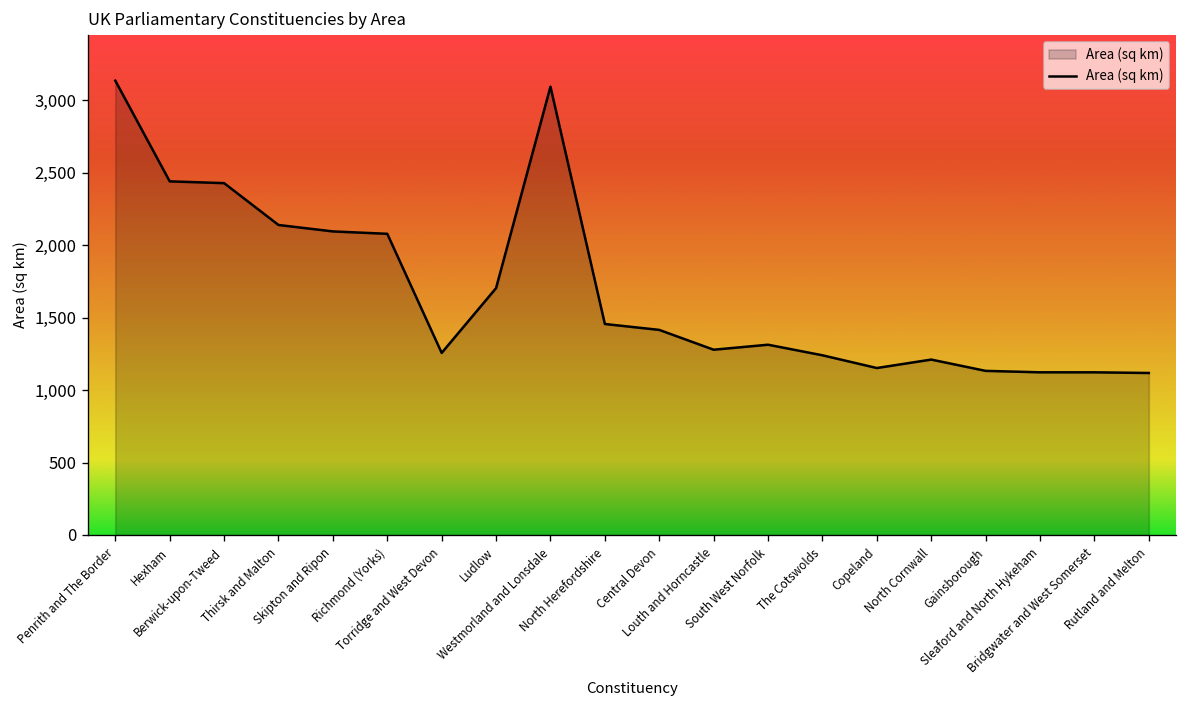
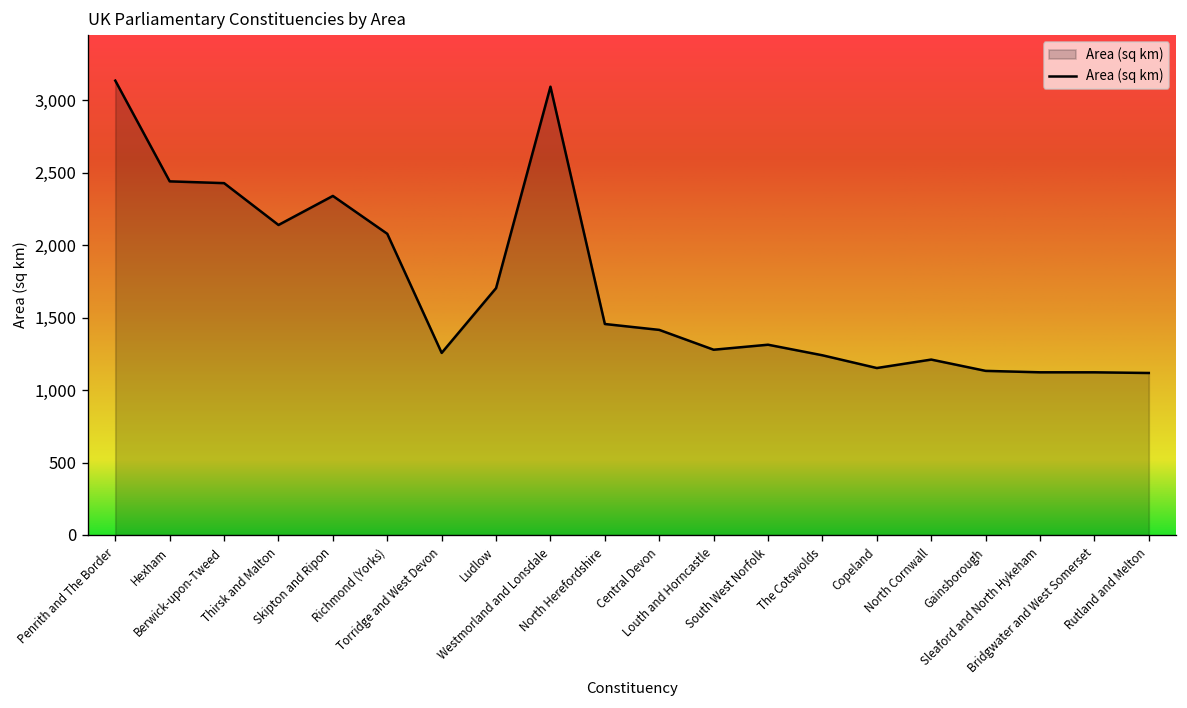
  {
    "Penrith and The Border": "3,130",
    "Hexham": "2,440",
    "Berwick-upon-Tweed": "2,430",
    "Thirsk and Malton": "2,140",
-   "Skipton and Ripon": "2,090",
+   "Skipton and Ripon": "2,340",
    "Richmond (Yorks)": "2,080",
    "Torridge and West Devon": "1,260",
    "Ludlow": "1,700",
    "Westmorland and Lonsdale": "3,090",
    "North Herefordshire": "1,460",
    "Central Devon": "1,410",
    "Louth and Horncastle": "1,280",
    "South West Norfolk": "1,310",
    "The Cotswolds": "1,240",
    "Copeland": "1,150",
    "North Cornwall": "1,210",
    "Gainsborough": "1,130",
    "Sleaford and North Hykeham": "1,120",
    "Bridgwater and West Somerset": "1,120",
    "Rutland and Melton": "1,120"
  }
